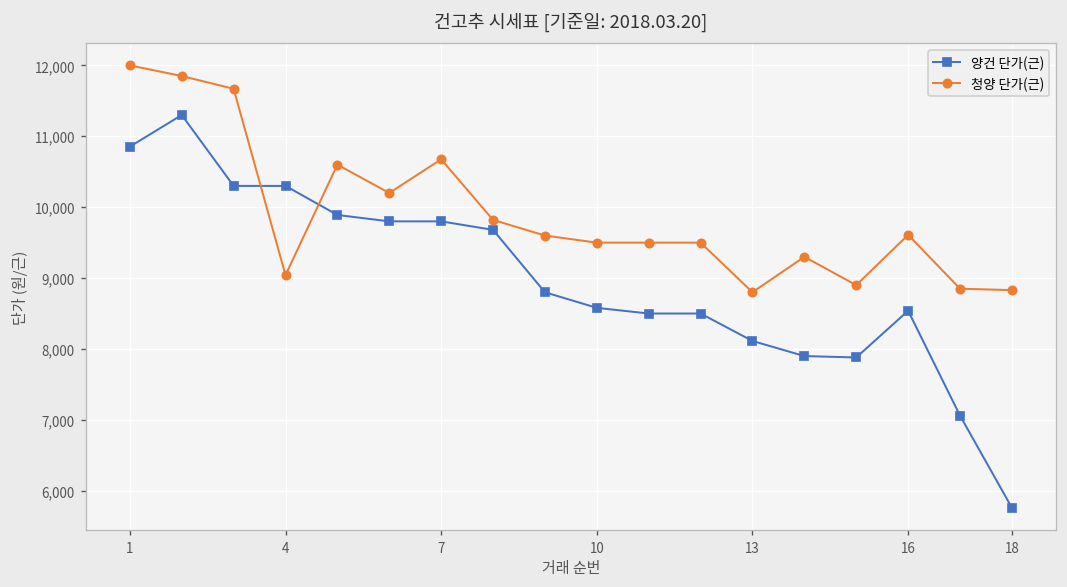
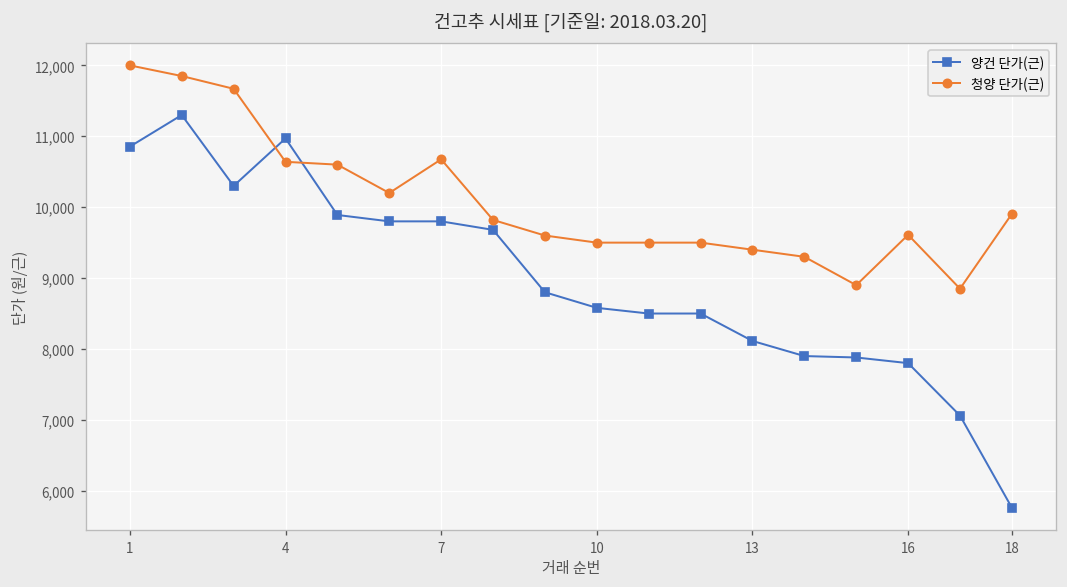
  {
    "양건 단가(근)": {
      "1": "10,900",
-     "4": "10,300",
+     "4": "11,000",
      "7": "9,800",
      "10": "8,600",
      "13": "8,100",
-     "16": "8,500",
+     "16": "7,800",
      "18": "5,800"
    },
    "청양 단가(근)": {
      "1": "12,000",
-     "4": "9,000",
+     "4": "10,600",
      "7": "10,700",
      "10": "9,500",
-     "13": "8,800",
+     "13": "9,400",
      "16": "9,600",
-     "18": "8,800"
+     "18": "9,900"
    }
  }
